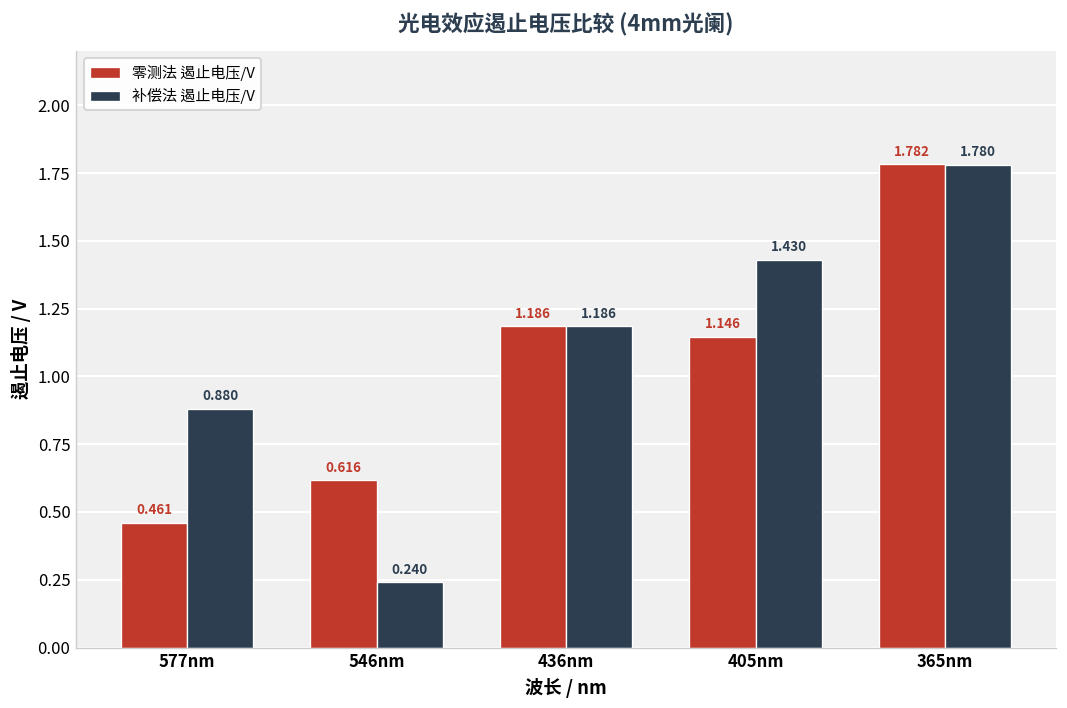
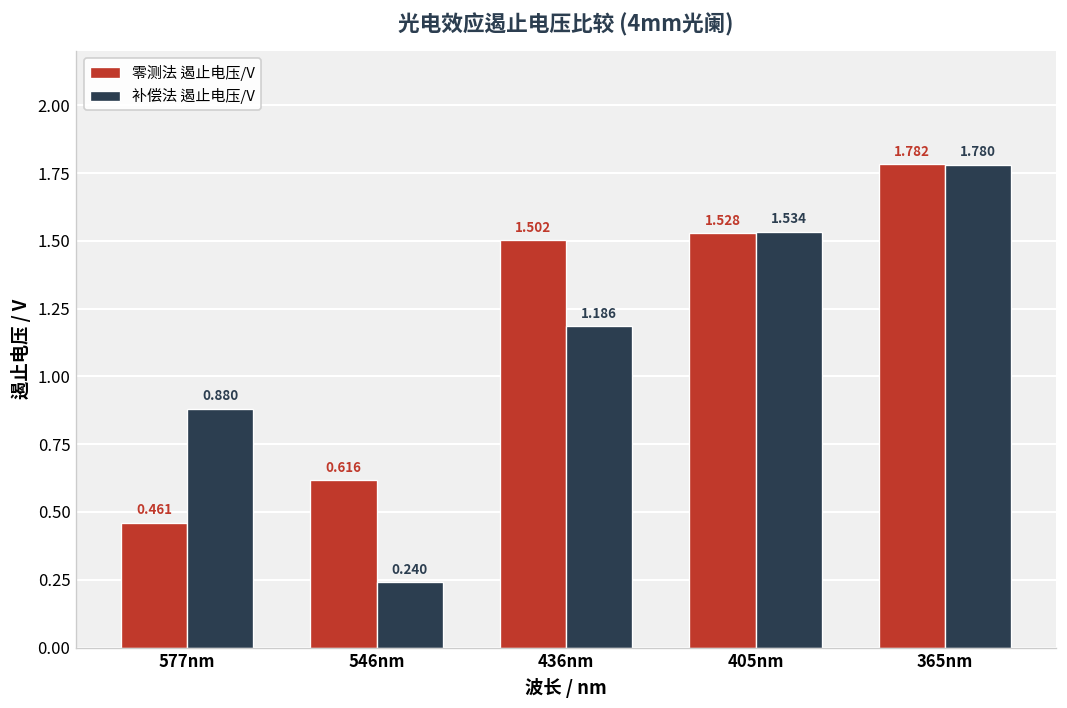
  {
    "零测法 遏止电压/V": {
      "577nm": 0.461,
      "546nm": 0.616,
-     "436nm": 1.186,
-     "405nm": 1.146,
+     "436nm": 1.502,
+     "405nm": 1.528,
      "365nm": 1.782
    },
    "补偿法 遏止电压/V": {
      "577nm": 0.880,
      "546nm": 0.240,
      "436nm": 1.186,
-     "405nm": 1.430,
+     "405nm": 1.534,
      "365nm": 1.780
    }
  }
